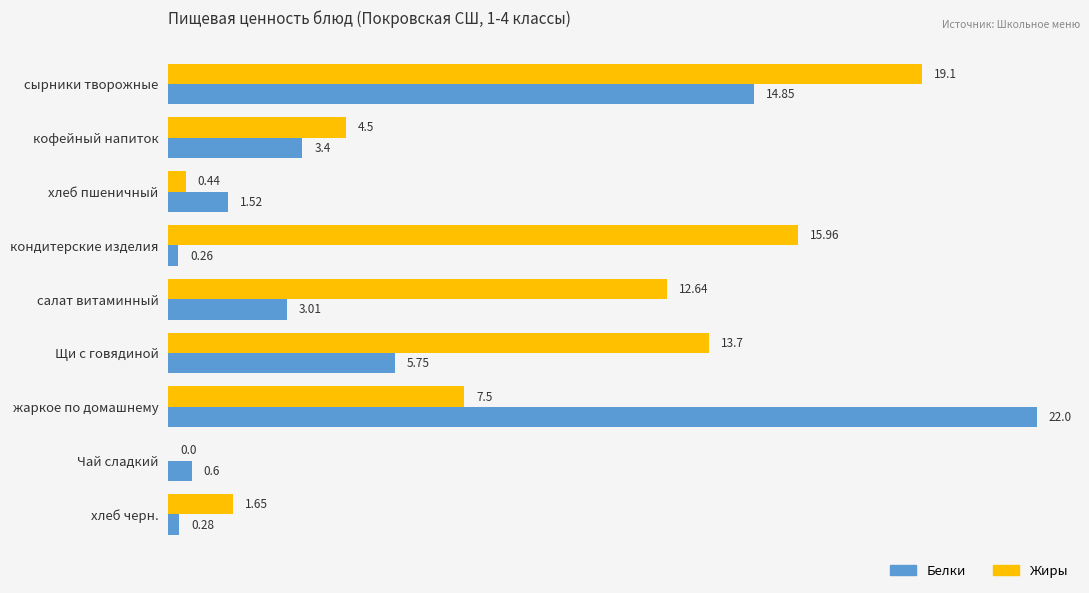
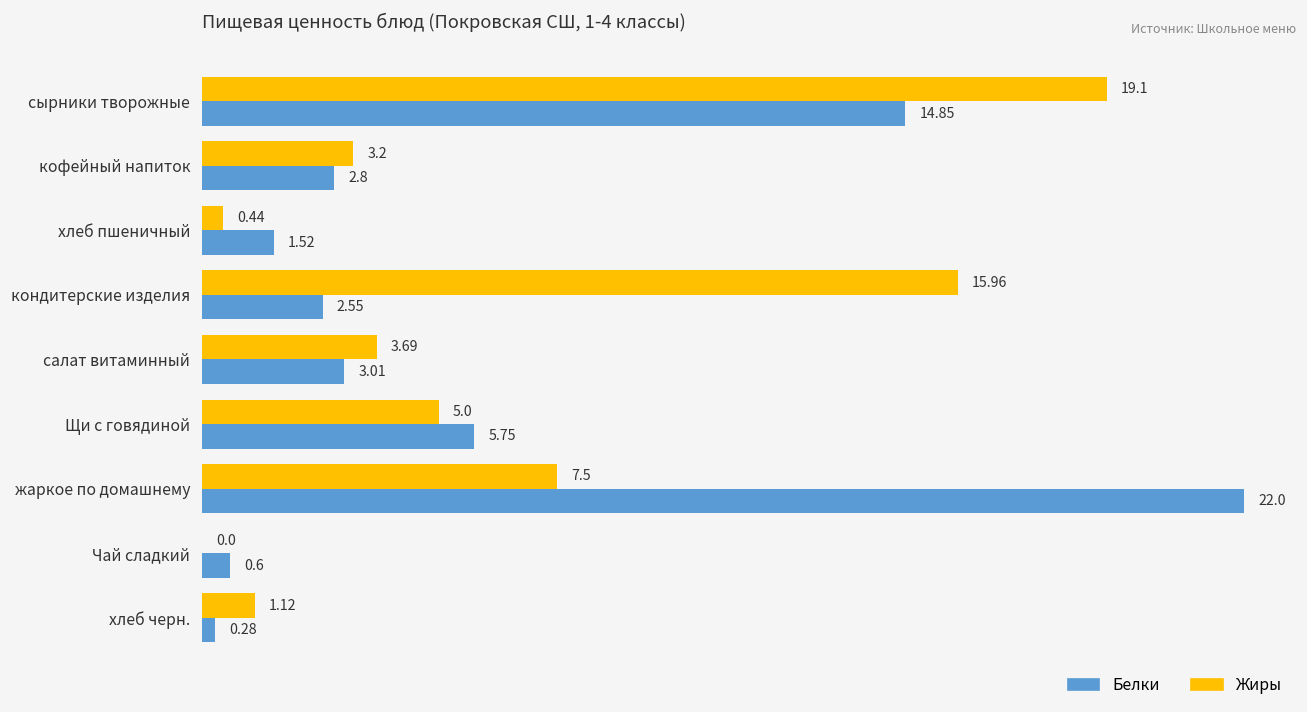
  {
    "Белки": {
      "сырники творожные": 14.85,
-     "кофейный напиток": 3.4,
+     "кофейный напиток": 2.8,
      "хлеб пшеничный": 1.52,
-     "кондитерские изделия": 0.26,
+     "кондитерские изделия": 2.55,
      "салат витаминный": 3.01,
      "Щи с говядиной": 5.75,
      "жаркое по домашнему": 22.0,
      "Чай сладкий": 0.6,
      "хлеб черн.": 0.28
    },
    "Жиры": {
      "сырники творожные": 19.1,
-     "кофейный напиток": 4.5,
+     "кофейный напиток": 3.2,
      "хлеб пшеничный": 0.44,
      "кондитерские изделия": 15.96,
-     "салат витаминный": 12.64,
-     "Щи с говядиной": 13.7,
+     "салат витаминный": 3.69,
+     "Щи с говядиной": 5.0,
      "жаркое по домашнему": 7.5,
      "Чай сладкий": 0.0,
-     "хлеб черн.": 1.65
+     "хлеб черн.": 1.12
    }
  }
